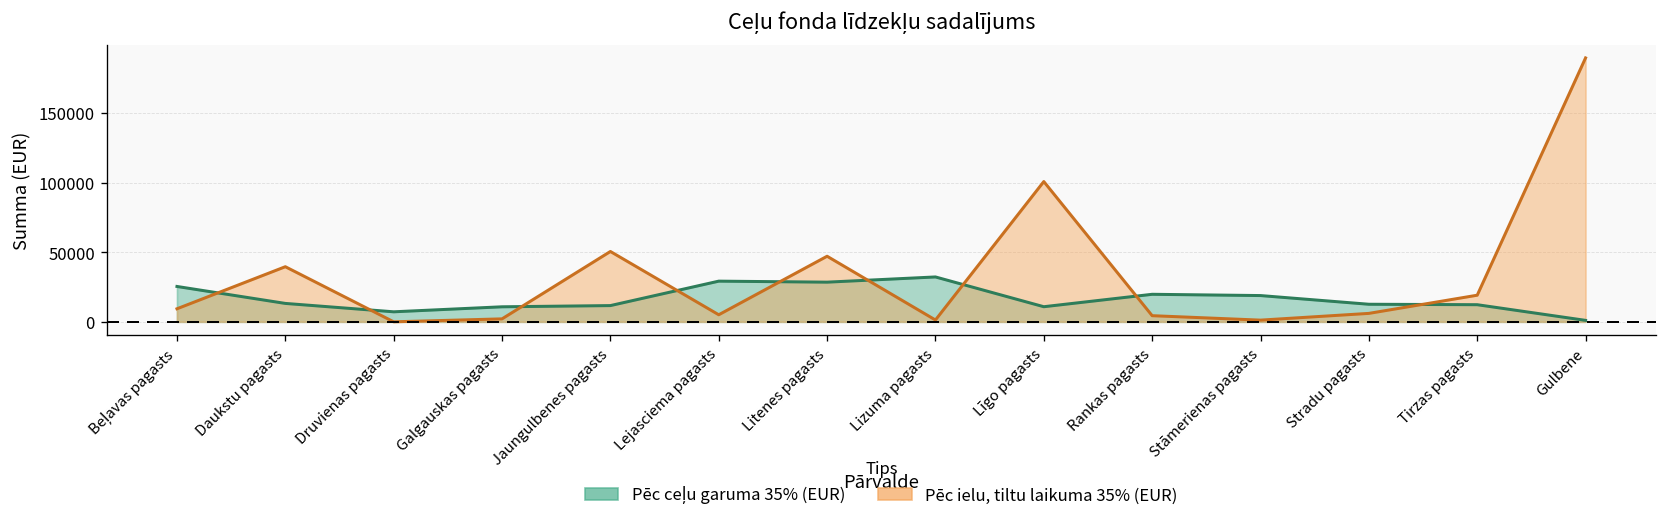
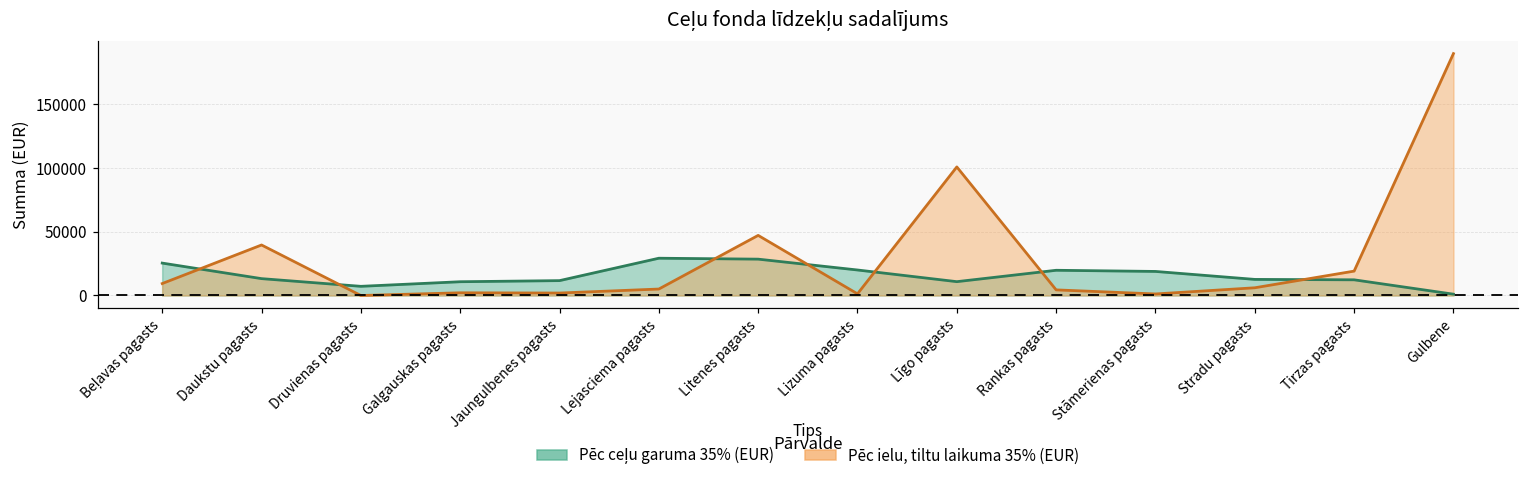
  {
    "Pēc ceļu garuma 35% (EUR)": {
      "Beļavas pagasts": 25000,
      "Daukstu pagasts": 13000,
      "Druvienas pagasts": 7000,
      "Galgauskas pagasts": 11000,
      "Jaungulbenes pagasts": 12000,
      "Lejasciema pagasts": 29000,
      "Litenes pagasts": 29000,
-     "Lizuma pagasts": 32000,
+     "Lizuma pagasts": 20000,
      "Līgo pagasts": 11000,
      "Rankas pagasts": 20000,
      "Stāmerienas pagasts": 19000,
      "Stradu pagasts": 13000,
      "Tirzas pagasts": 12000,
      "Gulbene": 1000
    },
    "Pēc ielu, tiltu laikuma 35% (EUR)": {
      "Beļavas pagasts": 9000,
      "Daukstu pagasts": 40000,
      "Druvienas pagasts": 0,
      "Galgauskas pagasts": 2000,
-     "Jaungulbenes pagasts": 51000,
+     "Jaungulbenes pagasts": 2000,
      "Lejasciema pagasts": 5000,
      "Litenes pagasts": 47000,
      "Lizuma pagasts": 1000,
      "Līgo pagasts": 101000,
      "Rankas pagasts": 4000,
      "Stāmerienas pagasts": 1000,
      "Stradu pagasts": 6000,
      "Tirzas pagasts": 19000,
      "Gulbene": 190000
    }
  }
